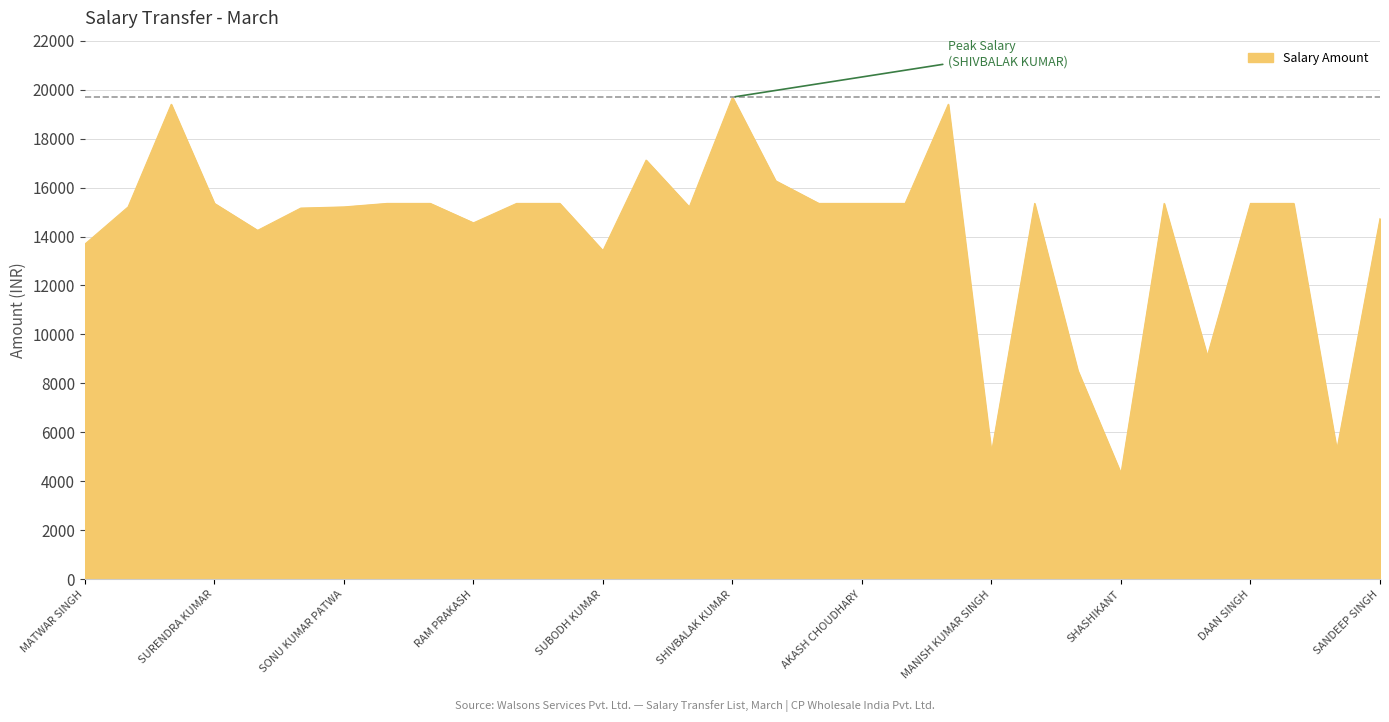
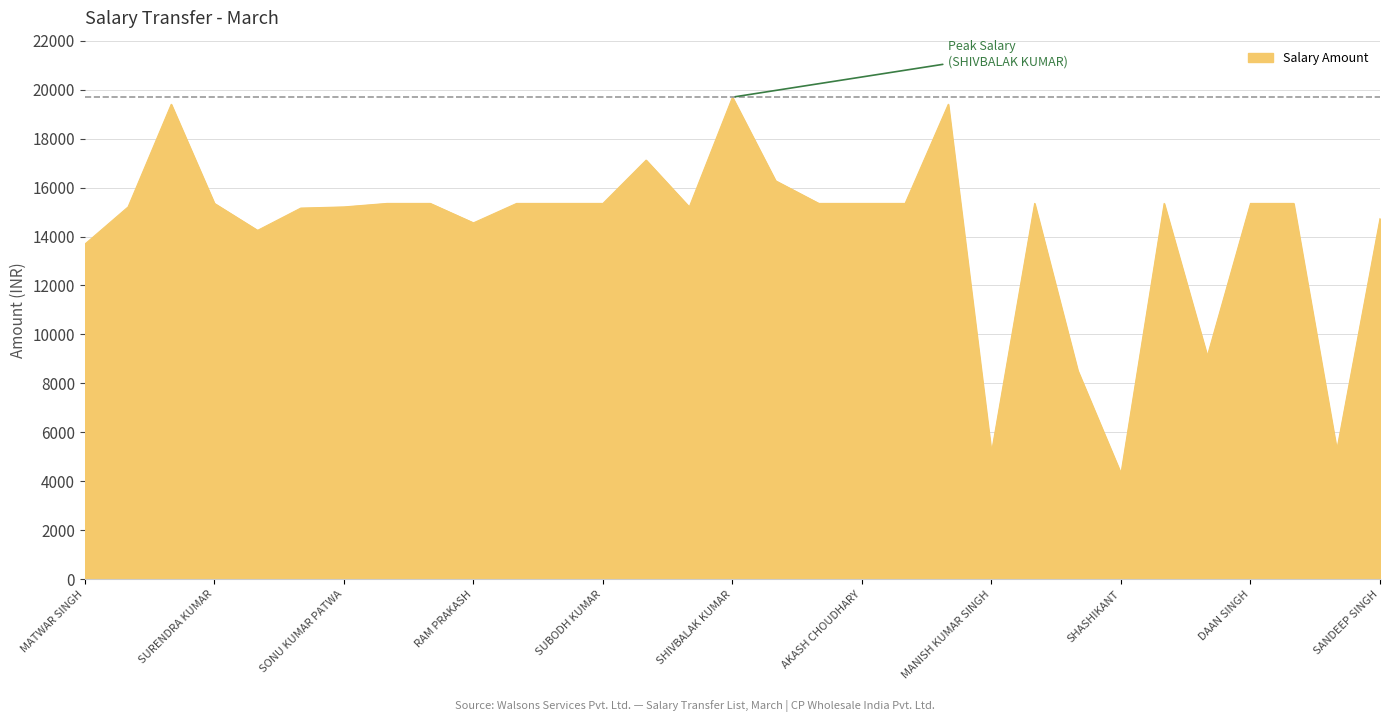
  {
    "MATWAR SINGH": 13700,
    "SURENDRA KUMAR": 15400,
    "SONU KUMAR PATWA": 15200,
    "RAM PRAKASH": 14600,
-   "SUBODH KUMAR": 13400,
+   "SUBODH KUMAR": 15400,
    "SHIVBALAK KUMAR": 19700,
    "AKASH CHOUDHARY": 15400,
    "MANISH KUMAR SINGH": 5200,
    "SHASHIKANT": 4300,
    "DAAN SINGH": 15400,
    "SANDEEP SINGH": 14700
  }
